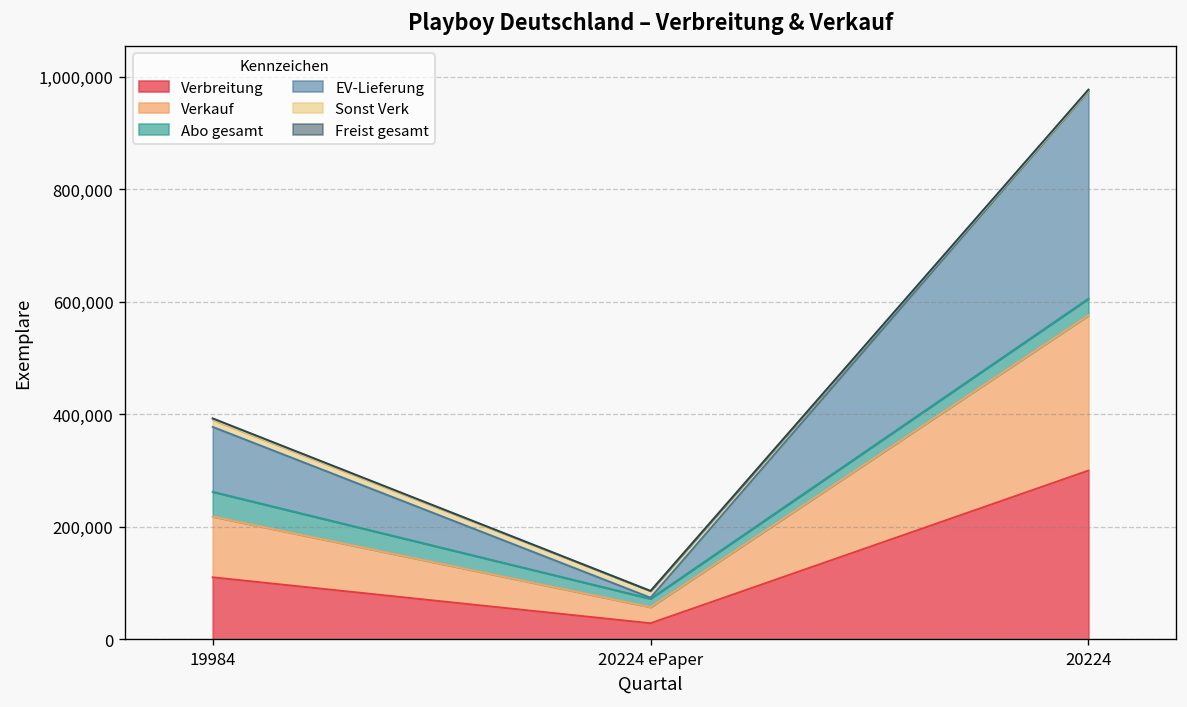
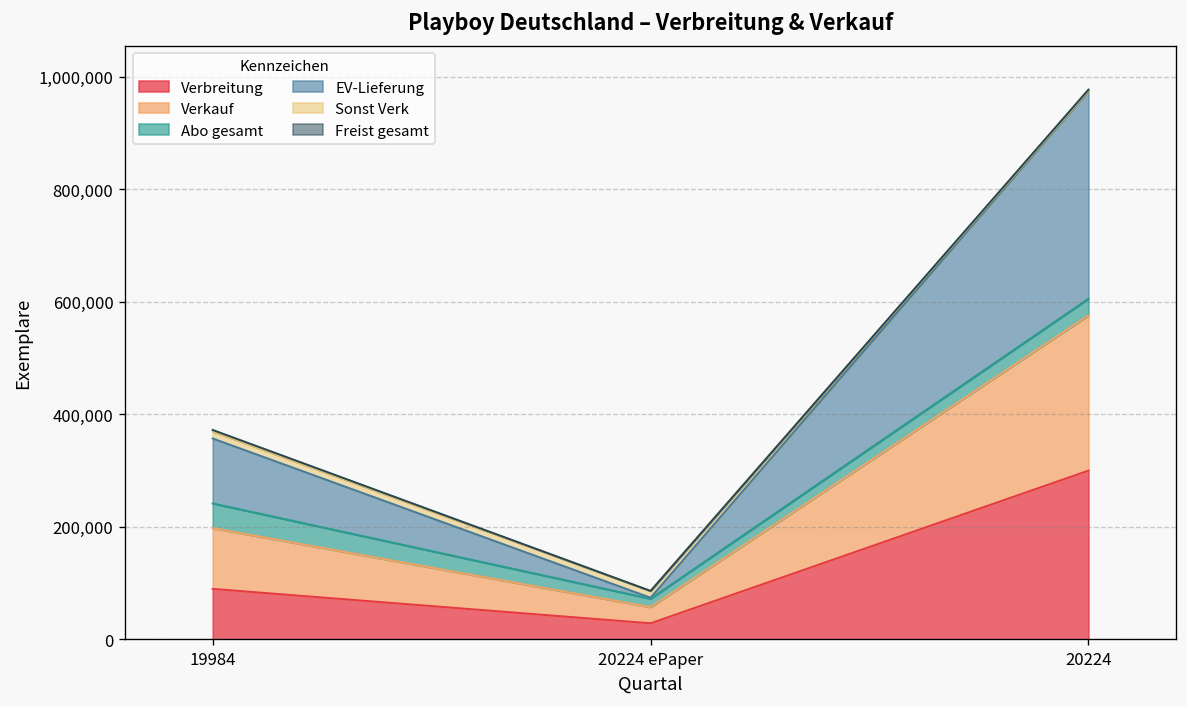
  {
    "Verbreitung": {
-     "19984": "110,000",
+     "19984": "90,000",
      "20224 ePaper": "30,000",
      "20224": "300,000"
    }
  }
